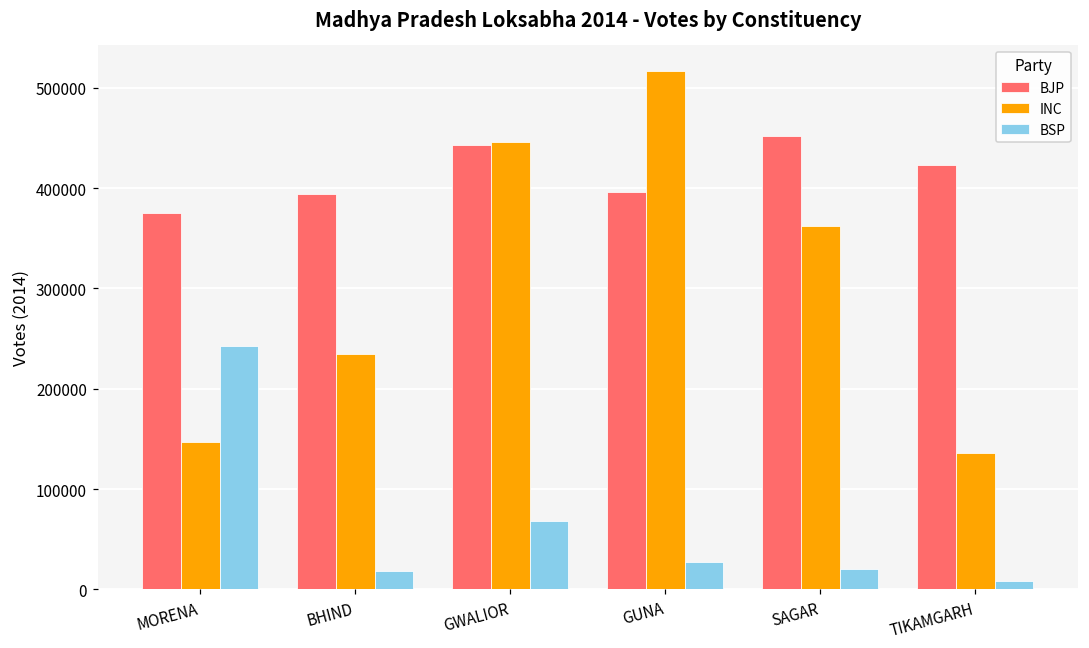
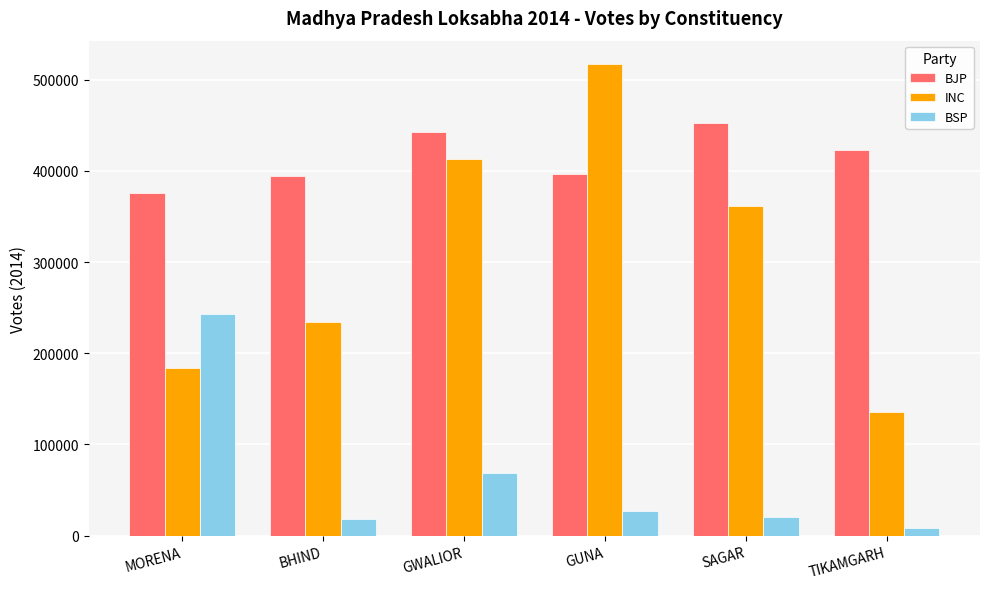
  {
    "BJP": {
      "MORENA": 380000,
      "BHIND": 390000,
      "GWALIOR": 440000,
      "GUNA": 400000,
      "SAGAR": 450000,
      "TIKAMGARH": 420000
    },
    "INC": {
-     "MORENA": 150000,
+     "MORENA": 180000,
      "BHIND": 230000,
-     "GWALIOR": 450000,
+     "GWALIOR": 410000,
      "GUNA": 520000,
      "SAGAR": 360000,
      "TIKAMGARH": 140000
    },
    "BSP": {
      "MORENA": 240000,
      "BHIND": 20000,
      "GWALIOR": 70000,
      "GUNA": 30000,
      "SAGAR": 20000,
      "TIKAMGARH": 10000
    }
  }
